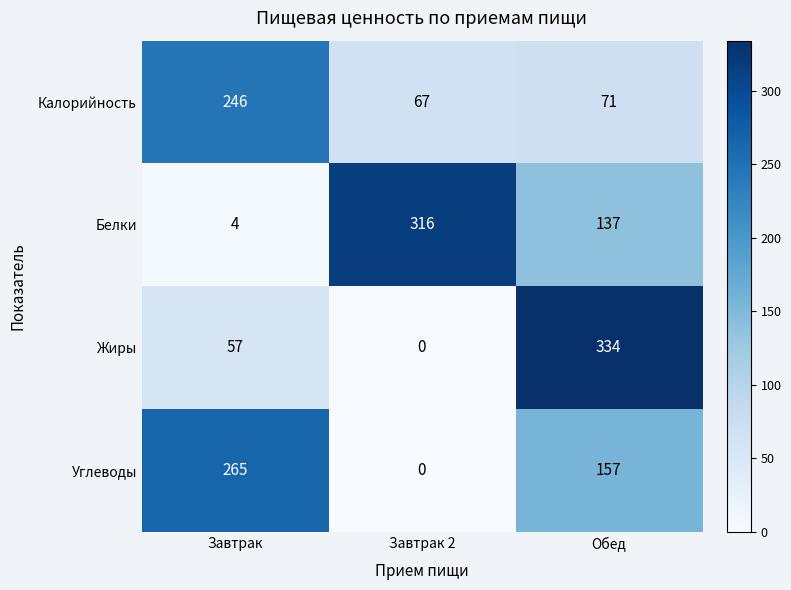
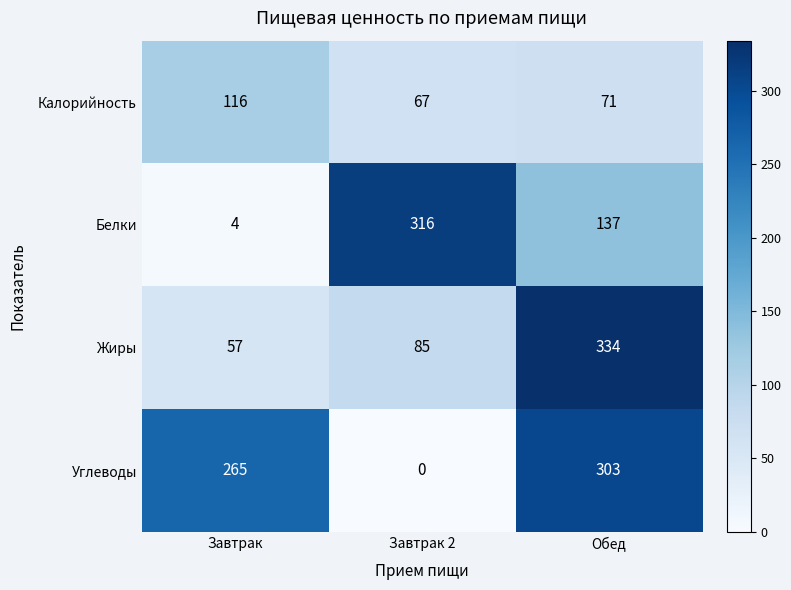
  {
    "Калорийность": {
-     "Завтрак": 246,
+     "Завтрак": 116,
      "Завтрак 2": 67,
      "Обед": 71
    },
    "Белки": {
      "Завтрак": 4,
      "Завтрак 2": 316,
      "Обед": 137
    },
    "Жиры": {
      "Завтрак": 57,
-     "Завтрак 2": 0,
+     "Завтрак 2": 85,
      "Обед": 334
    },
    "Углеводы": {
      "Завтрак": 265,
      "Завтрак 2": 0,
-     "Обед": 157
+     "Обед": 303
    }
  }
